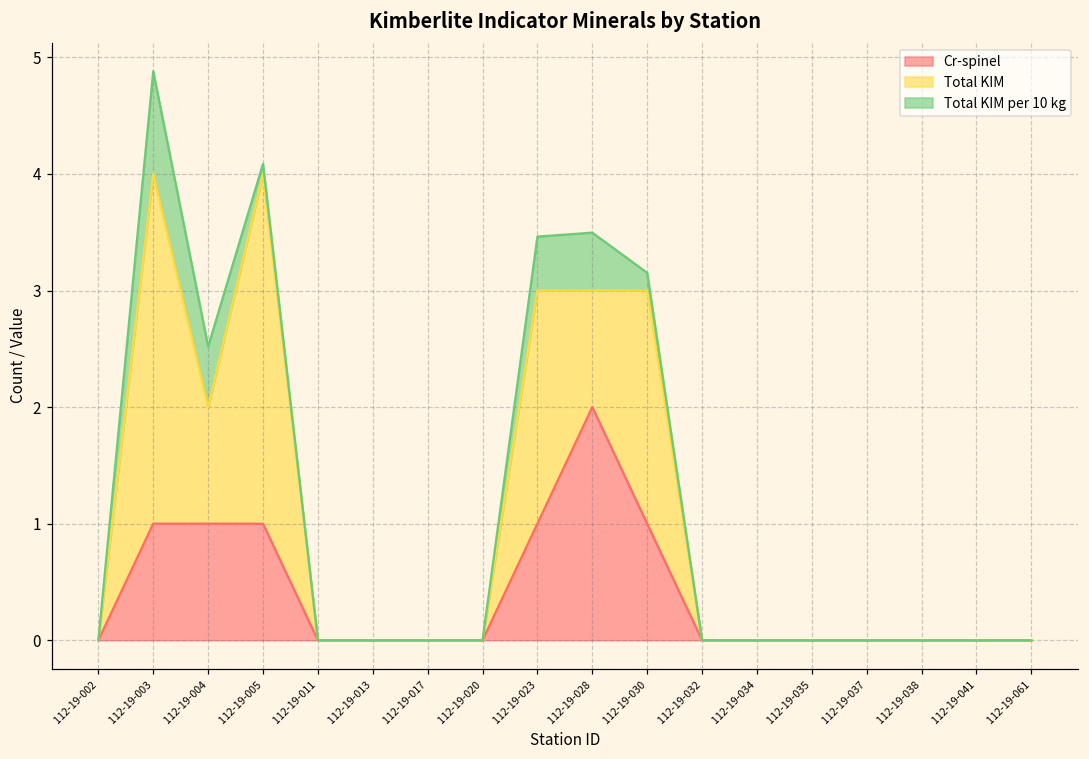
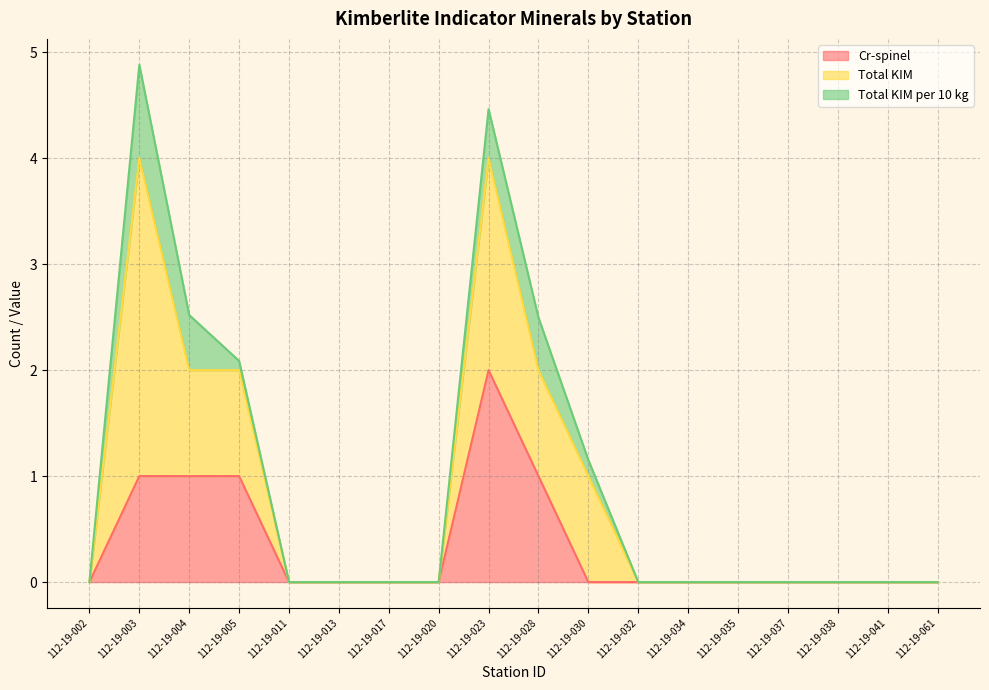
  {
    "Cr-spinel": {
      "112-19-003": 1,
      "112-19-004": 1,
      "112-19-005": 1,
-     "112-19-023": 1,
-     "112-19-028": 2,
-     "112-19-030": 1
+     "112-19-023": 2,
+     "112-19-028": 1,
+     "112-19-030": 0
    },
    "Total KIM": {
      "112-19-003": 3,
      "112-19-004": 1,
-     "112-19-005": 3,
+     "112-19-005": 1,
      "112-19-023": 2,
      "112-19-028": 1,
-     "112-19-030": 2
+     "112-19-030": 1
    },
    "Total KIM per 10 kg": {
      "112-19-003": 0.88,
      "112-19-004": 0.52,
      "112-19-005": 0.09,
      "112-19-023": 0.46,
      "112-19-028": 0.50,
      "112-19-030": 0.15
    }
  }
